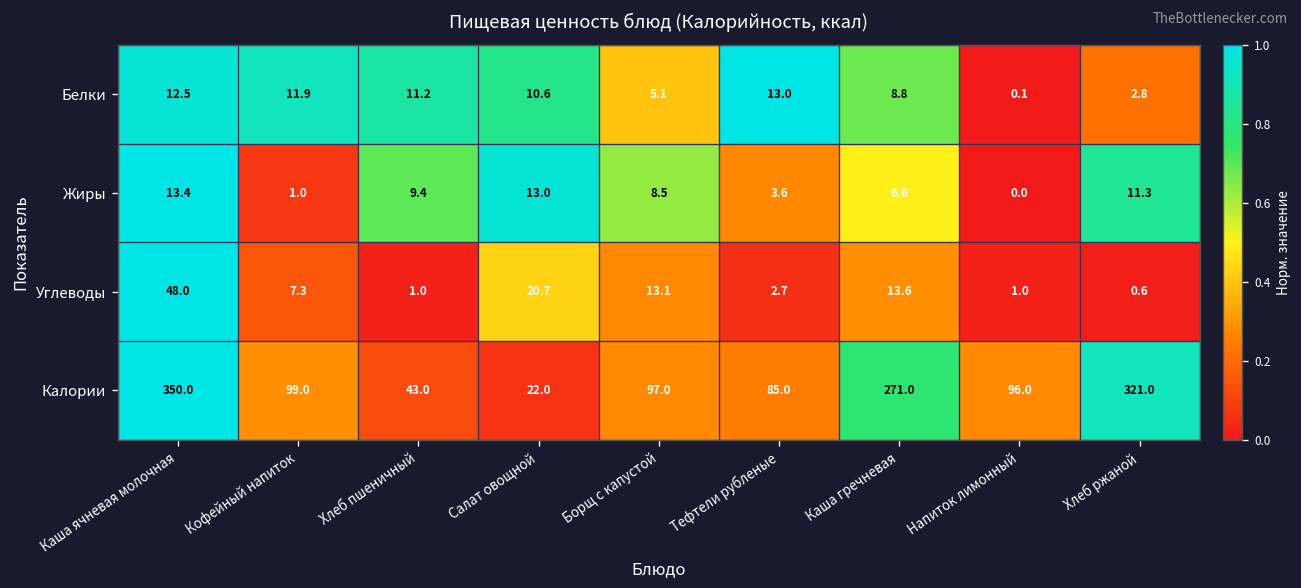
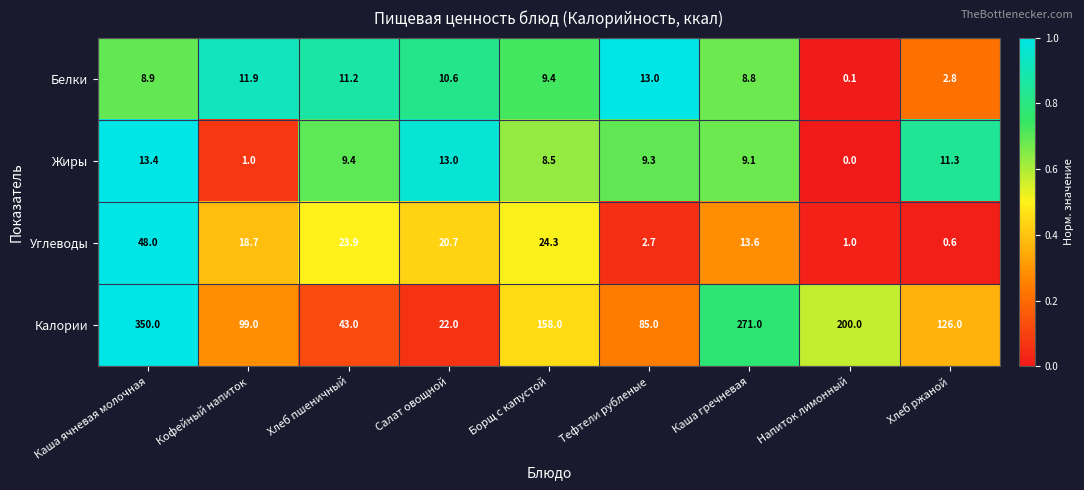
  {
    "Белки": {
-     "Каша ячневая молочная": 12.5,
+     "Каша ячневая молочная": 8.9,
      "Кофейный напиток": 11.9,
      "Хлеб пшеничный": 11.2,
      "Салат овощной": 10.6,
-     "Борщ с капустой": 5.1,
+     "Борщ с капустой": 9.4,
      "Тефтели рубленые": 13.0,
      "Каша гречневая": 8.8,
      "Напиток лимонный": 0.1,
      "Хлеб ржаной": 2.8
    },
    "Жиры": {
      "Каша ячневая молочная": 13.4,
      "Кофейный напиток": 1.0,
      "Хлеб пшеничный": 9.4,
      "Салат овощной": 13.0,
      "Борщ с капустой": 8.5,
-     "Тефтели рубленые": 3.6,
-     "Каша гречневая": 6.6,
+     "Тефтели рубленые": 9.3,
+     "Каша гречневая": 9.1,
      "Напиток лимонный": 0.0,
      "Хлеб ржаной": 11.3
    },
    "Углеводы": {
      "Каша ячневая молочная": 48.0,
-     "Кофейный напиток": 7.3,
-     "Хлеб пшеничный": 1.0,
+     "Кофейный напиток": 18.7,
+     "Хлеб пшеничный": 23.9,
      "Салат овощной": 20.7,
-     "Борщ с капустой": 13.1,
+     "Борщ с капустой": 24.3,
      "Тефтели рубленые": 2.7,
      "Каша гречневая": 13.6,
      "Напиток лимонный": 1.0,
      "Хлеб ржаной": 0.6
    },
    "Калории": {
      "Каша ячневая молочная": 350.0,
      "Кофейный напиток": 99.0,
      "Хлеб пшеничный": 43.0,
      "Салат овощной": 22.0,
-     "Борщ с капустой": 97.0,
+     "Борщ с капустой": 158.0,
      "Тефтели рубленые": 85.0,
      "Каша гречневая": 271.0,
-     "Напиток лимонный": 96.0,
-     "Хлеб ржаной": 321.0
+     "Напиток лимонный": 200.0,
+     "Хлеб ржаной": 126.0
    }
  }
